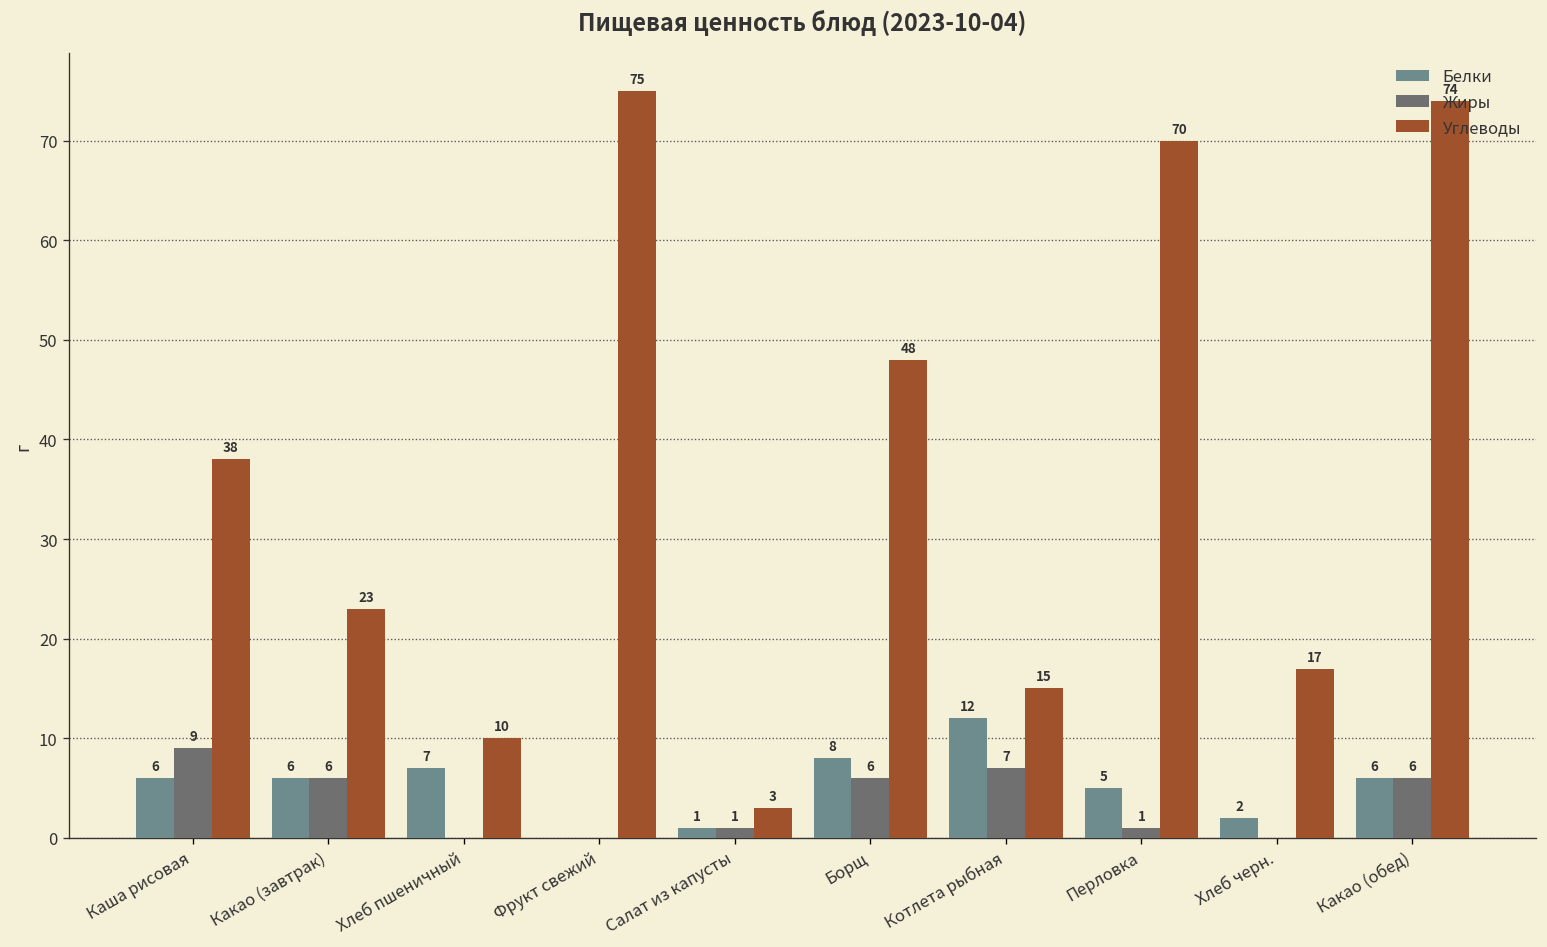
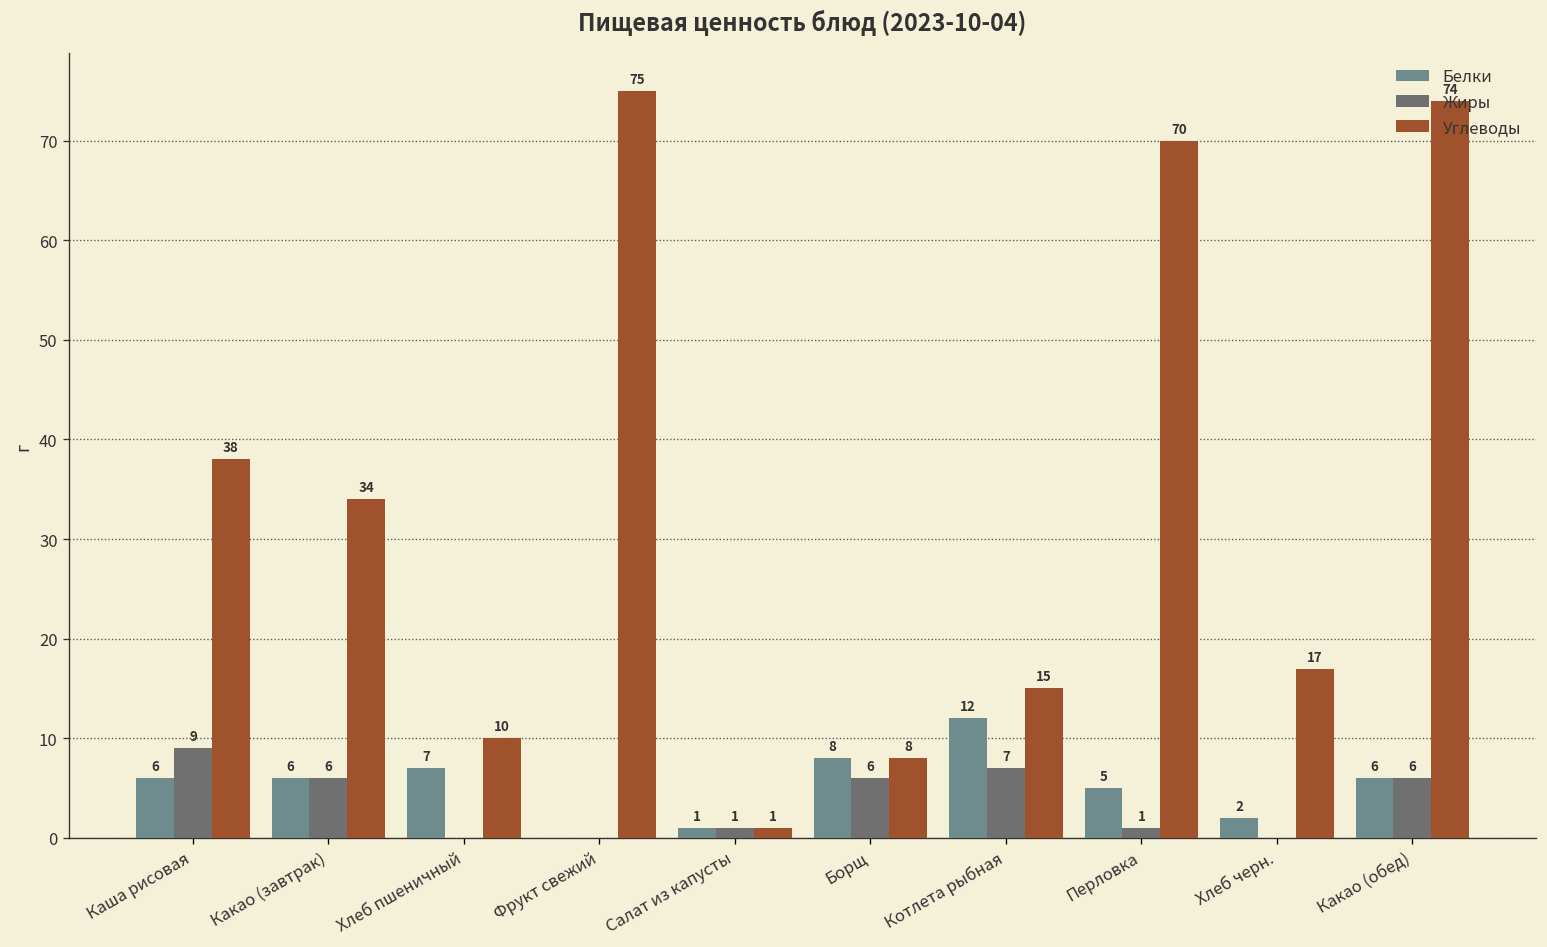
  {
    "Углеводы": {
      "Каша рисовая": 38,
-     "Какао (завтрак)": 23,
+     "Какао (завтрак)": 34,
      "Хлеб пшеничный": 10,
      "Фрукт свежий": 75,
-     "Салат из капусты": 3,
-     "Борщ": 48,
+     "Салат из капусты": 1,
+     "Борщ": 8,
      "Котлета рыбная": 15,
      "Перловка": 70,
      "Хлеб черн.": 17,
      "Какао (обед)": 74
    }
  }
